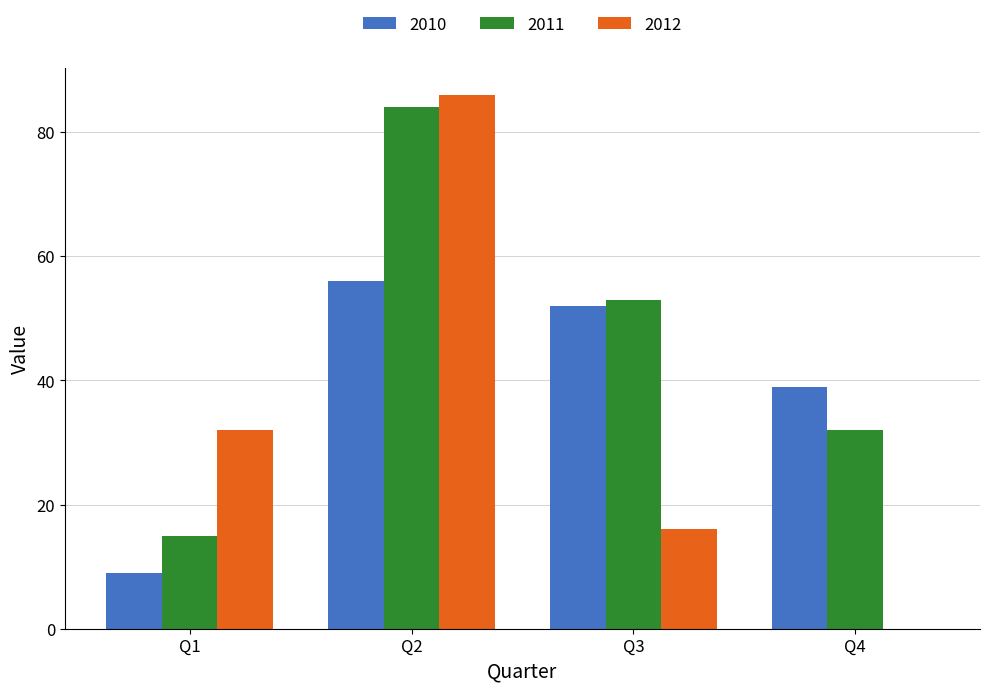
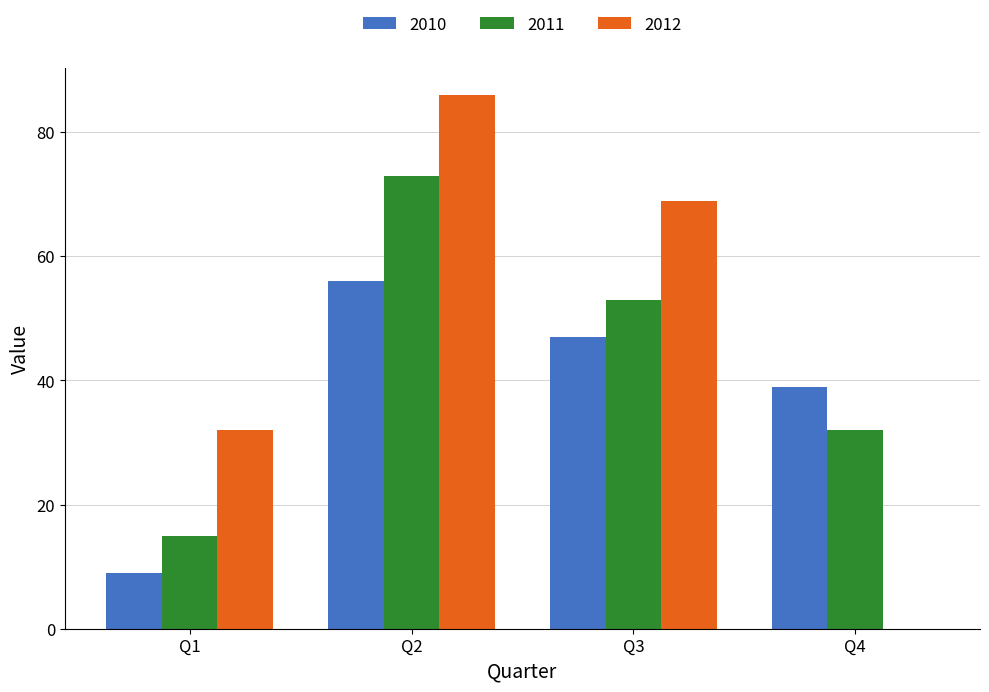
  {
    "2010": {
      "Q1": 9,
      "Q2": 56,
-     "Q3": 52,
+     "Q3": 47,
      "Q4": 39
    },
    "2011": {
      "Q1": 15,
-     "Q2": 84,
+     "Q2": 73,
      "Q3": 53,
      "Q4": 32
    },
    "2012": {
      "Q1": 32,
      "Q2": 86,
-     "Q3": 16,
+     "Q3": 69,
      "Q4": 0
    }
  }
